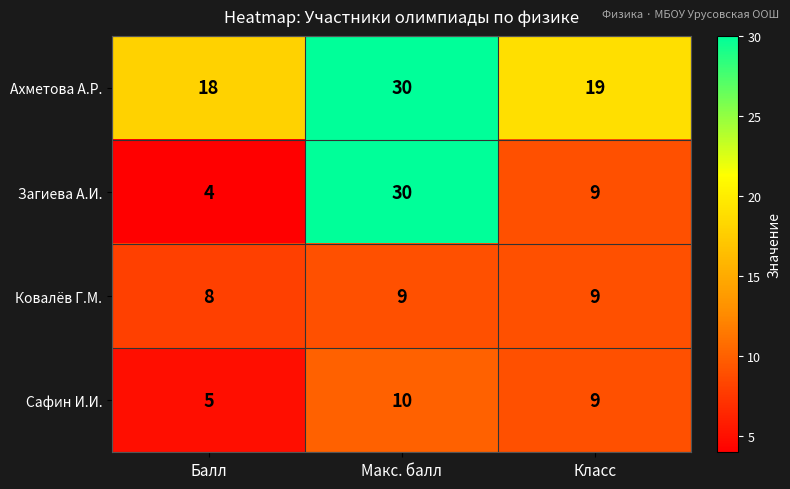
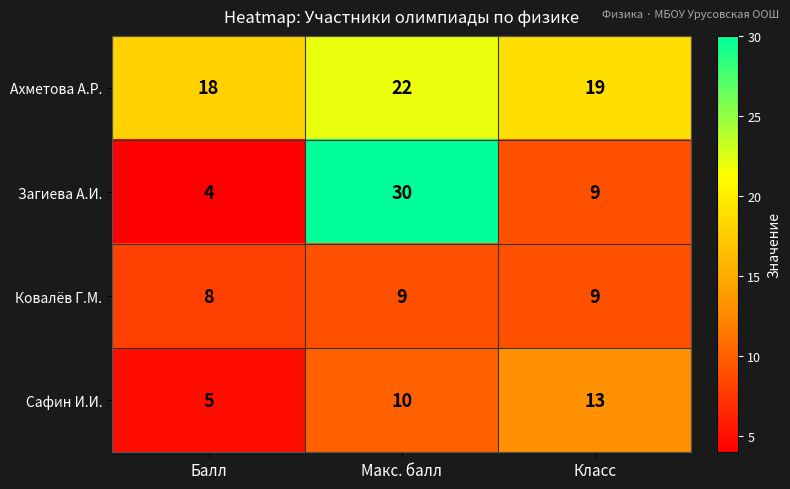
  {
    "Ахметова А.Р.": {
      "Балл": 18,
-     "Макс. балл": 30,
+     "Макс. балл": 22,
      "Класс": 19
    },
    "Загиева А.И.": {
      "Балл": 4,
      "Макс. балл": 30,
      "Класс": 9
    },
    "Ковалёв Г.М.": {
      "Балл": 8,
      "Макс. балл": 9,
      "Класс": 9
    },
    "Сафин И.И.": {
      "Балл": 5,
      "Макс. балл": 10,
-     "Класс": 9
+     "Класс": 13
    }
  }
